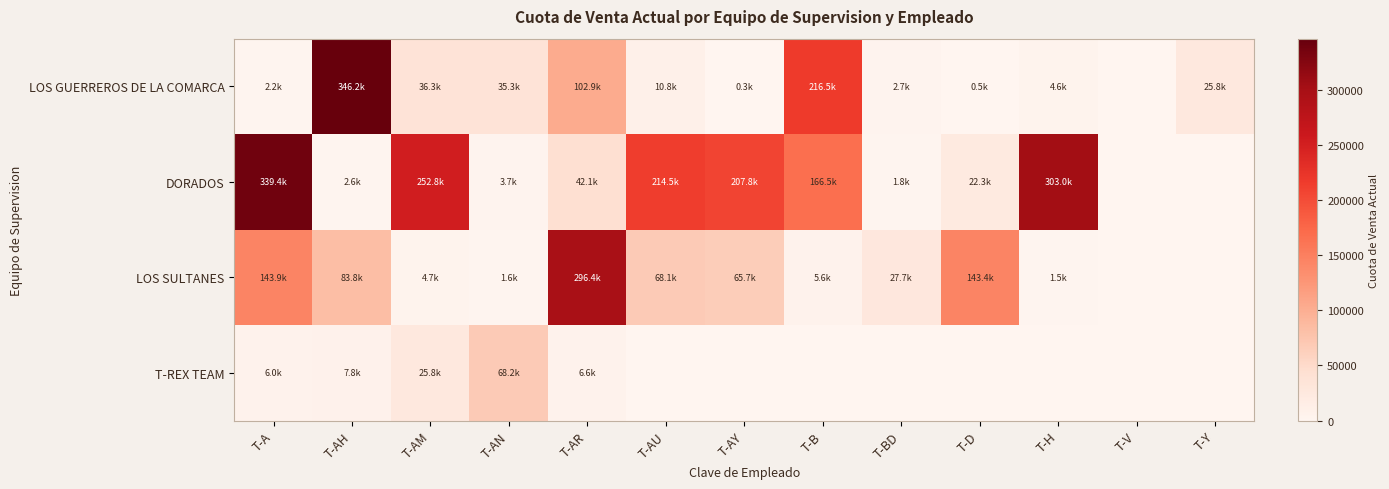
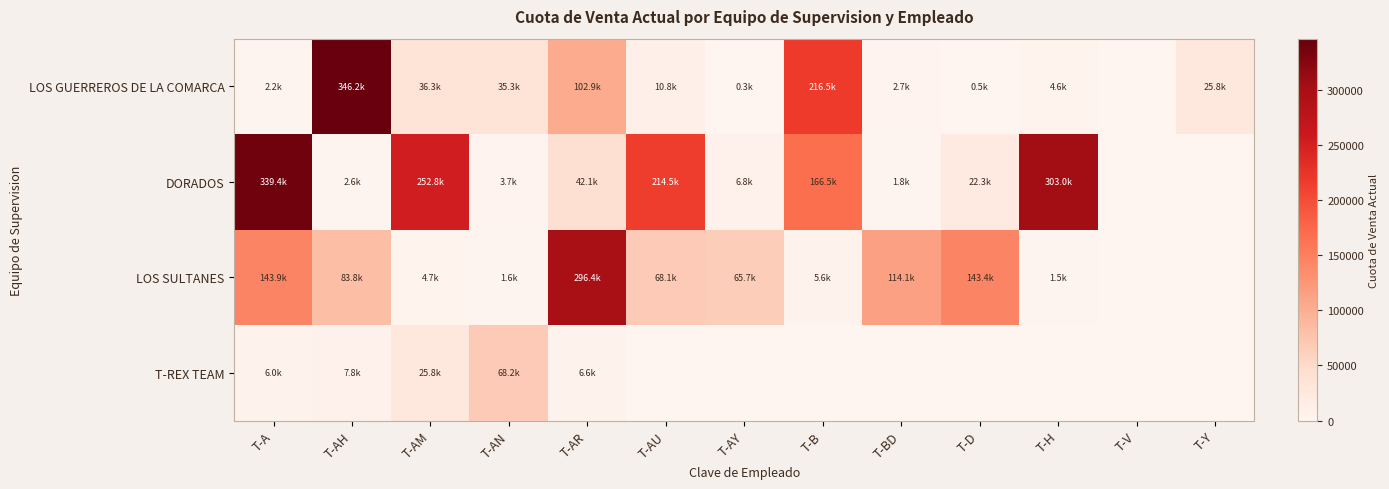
  {
    "LOS GUERREROS DE LA COMARCA": {
      "T-A": "2.2k",
      "T-AH": "346.2k",
      "T-AM": "36.3k",
      "T-AN": "35.3k",
      "T-AR": "102.9k",
      "T-AU": "10.8k",
      "T-AY": "0.3k",
      "T-B": "216.5k",
      "T-BD": "2.7k",
      "T-D": "0.5k",
      "T-H": "4.6k",
      "T-Y": "25.8k"
    },
    "DORADOS": {
      "T-A": "339.4k",
      "T-AH": "2.6k",
      "T-AM": "252.8k",
      "T-AN": "3.7k",
      "T-AR": "42.1k",
      "T-AU": "214.5k",
-     "T-AY": "207.8k",
+     "T-AY": "6.8k",
      "T-B": "166.5k",
      "T-BD": "1.8k",
      "T-D": "22.3k",
      "T-H": "303.0k"
    },
    "LOS SULTANES": {
      "T-A": "143.9k",
      "T-AH": "83.8k",
      "T-AM": "4.7k",
      "T-AN": "1.6k",
      "T-AR": "296.4k",
      "T-AU": "68.1k",
      "T-AY": "65.7k",
      "T-B": "5.6k",
-     "T-BD": "27.7k",
+     "T-BD": "114.1k",
      "T-D": "143.4k",
      "T-H": "1.5k"
    },
    "T-REX TEAM": {
      "T-A": "6.0k",
      "T-AH": "7.8k",
      "T-AM": "25.8k",
      "T-AN": "68.2k",
      "T-AR": "6.6k"
    }
  }
